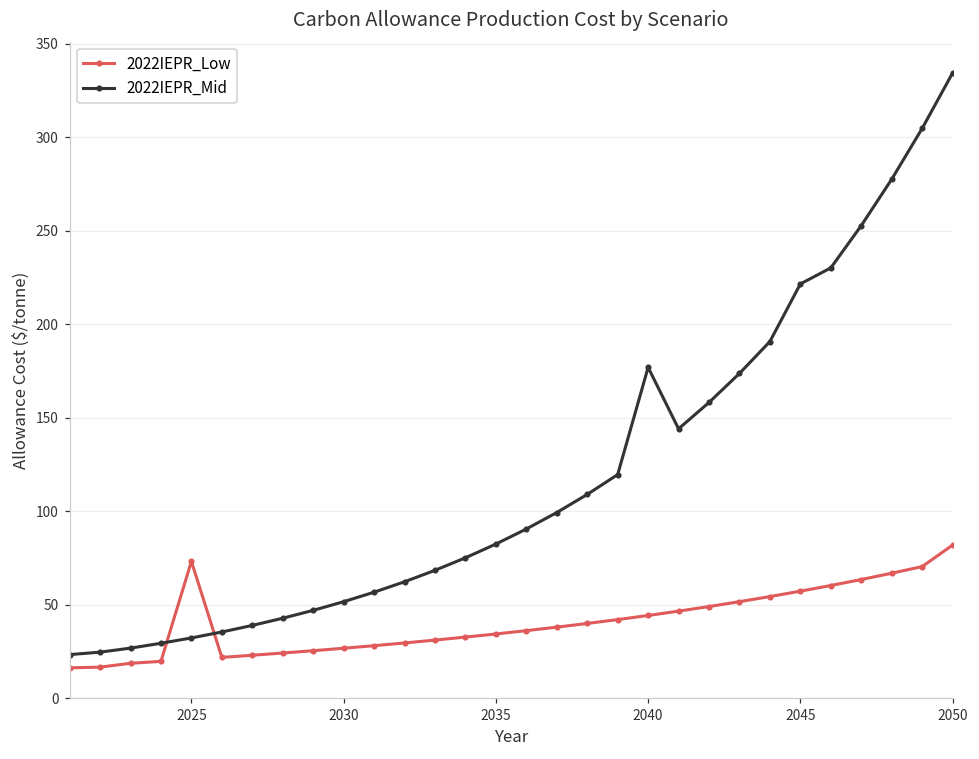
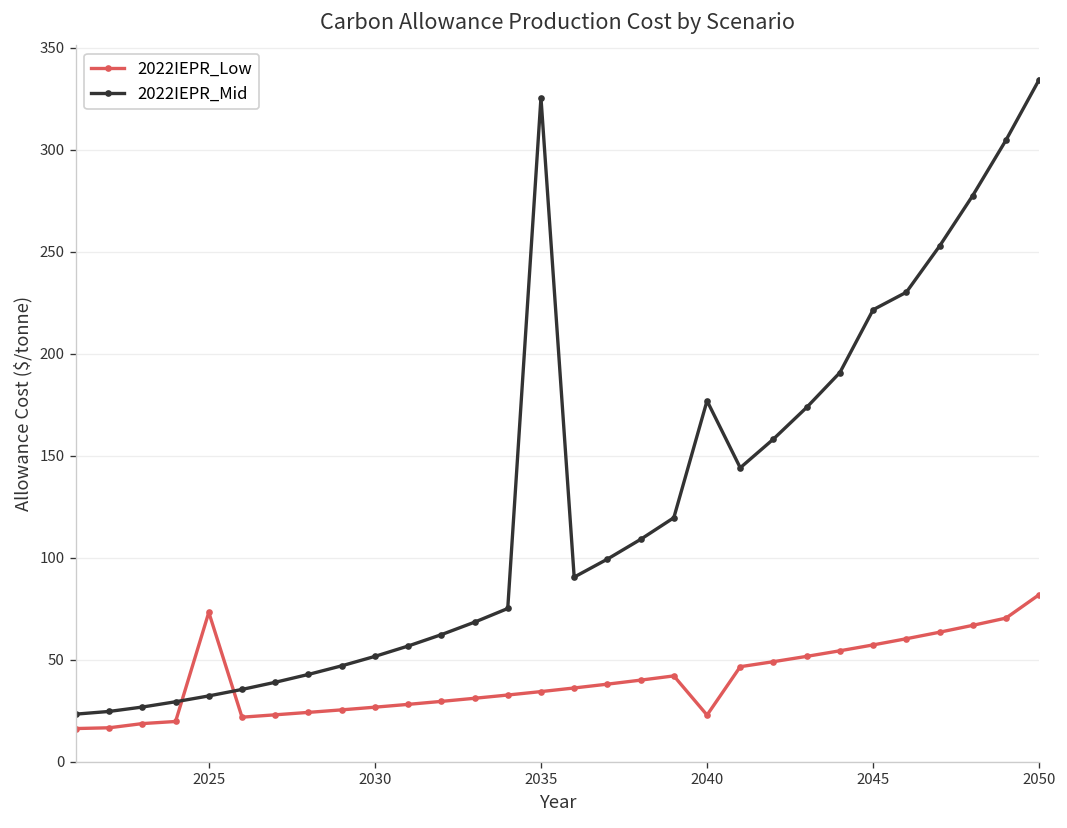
  {
    "2022IEPR_Low": {
      "2025": 73,
      "2030": 27,
      "2035": 34,
-     "2040": 44,
+     "2040": 23,
      "2045": 57,
      "2050": 82
    },
    "2022IEPR_Mid": {
      "2025": 32,
      "2030": 52,
-     "2035": 82,
+     "2035": 326,
      "2040": 177,
      "2045": 222,
      "2050": 334
    }
  }
